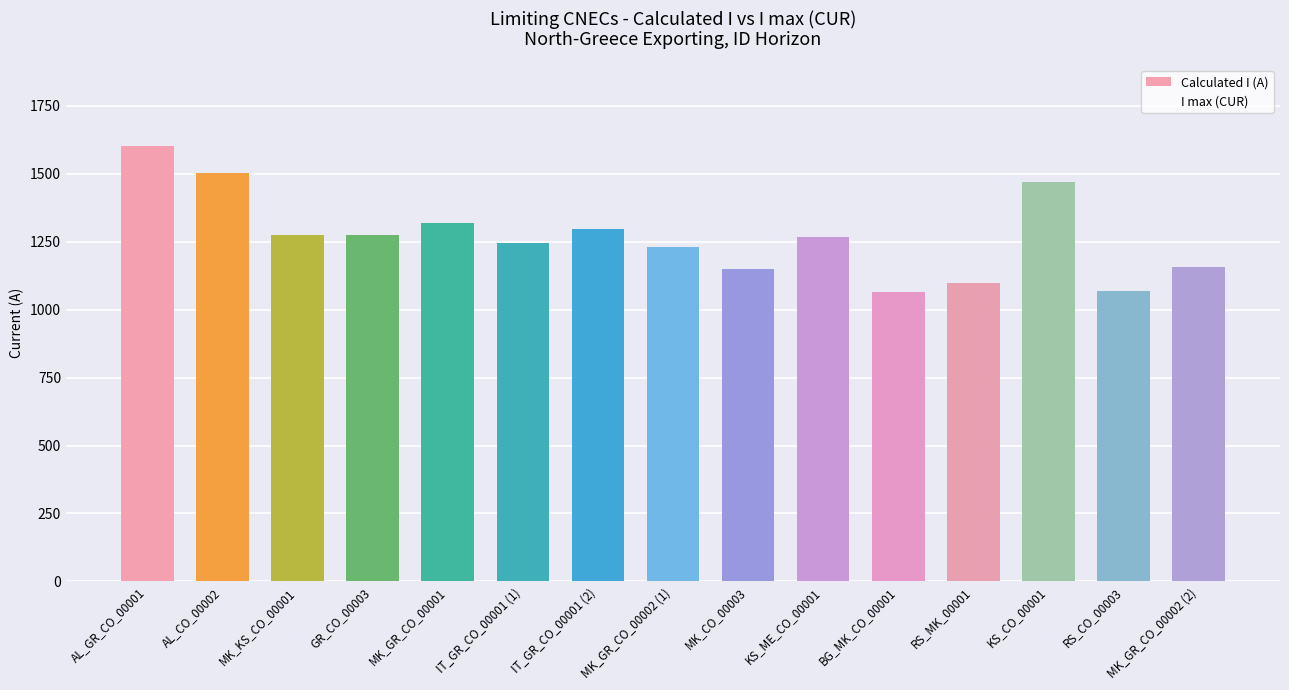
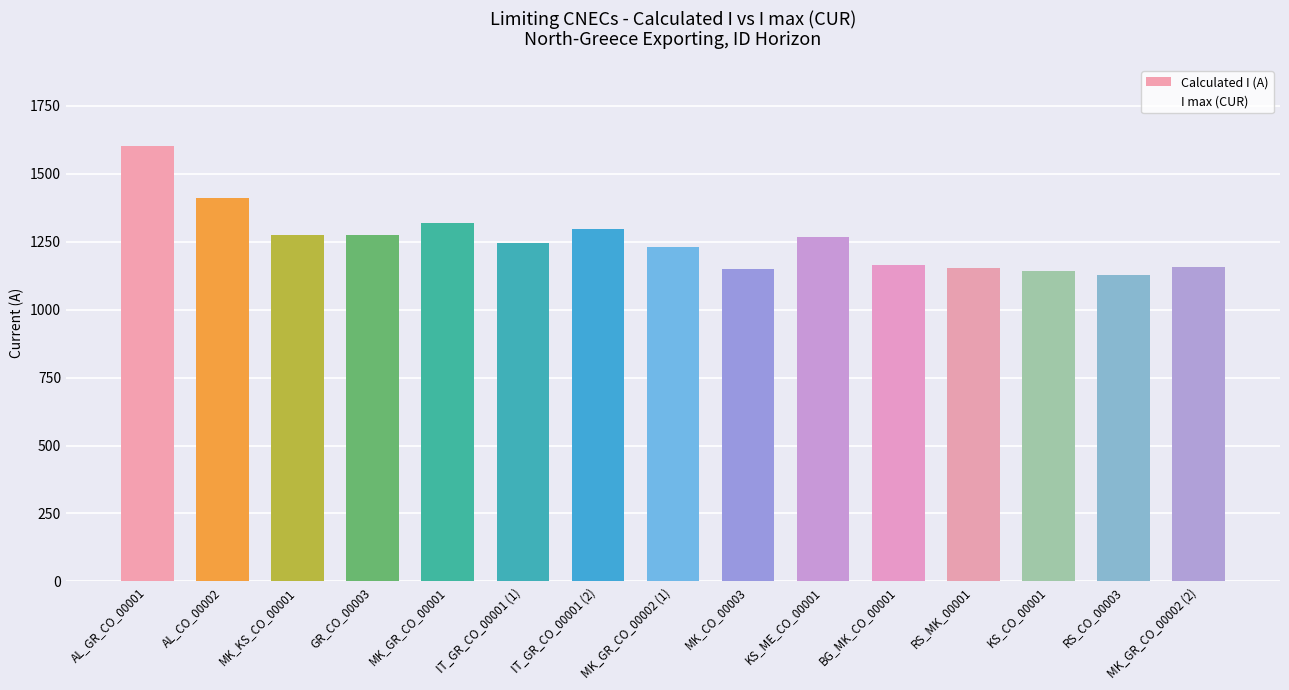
  {
    "Calculated I (A)": {
      "AL_GR_CO_00001": 1600,
-     "AL_CO_00002": 1500,
-     "BG_MK_CO_00001": 1070,
-     "RS_MK_00001": 1100,
-     "KS_CO_00001": 1470,
-     "RS_CO_00003": 1070
+     "AL_CO_00002": 1410,
+     "BG_MK_CO_00001": 1160,
+     "RS_MK_00001": 1150,
+     "KS_CO_00001": 1140,
+     "RS_CO_00003": 1130
    },
    "I max (CUR)": {
      "AL_GR_CO_00001": 1600,
      "AL_CO_00002": 1600,
      "MK_KS_CO_00001": 1600,
      "GR_CO_00003": 1600,
      "MK_GR_CO_00001": 1600,
      "IT_GR_CO_00001 (1)": 1600,
      "IT_GR_CO_00001 (2)": 1600,
      "MK_GR_CO_00002 (1)": 1600,
      "MK_CO_00003": 1600,
      "KS_ME_CO_00001": 1600,
      "BG_MK_CO_00001": 1600,
      "RS_MK_00001": 1600,
      "KS_CO_00001": 1600,
      "RS_CO_00003": 1600,
      "MK_GR_CO_00002 (2)": 1600
    }
  }
